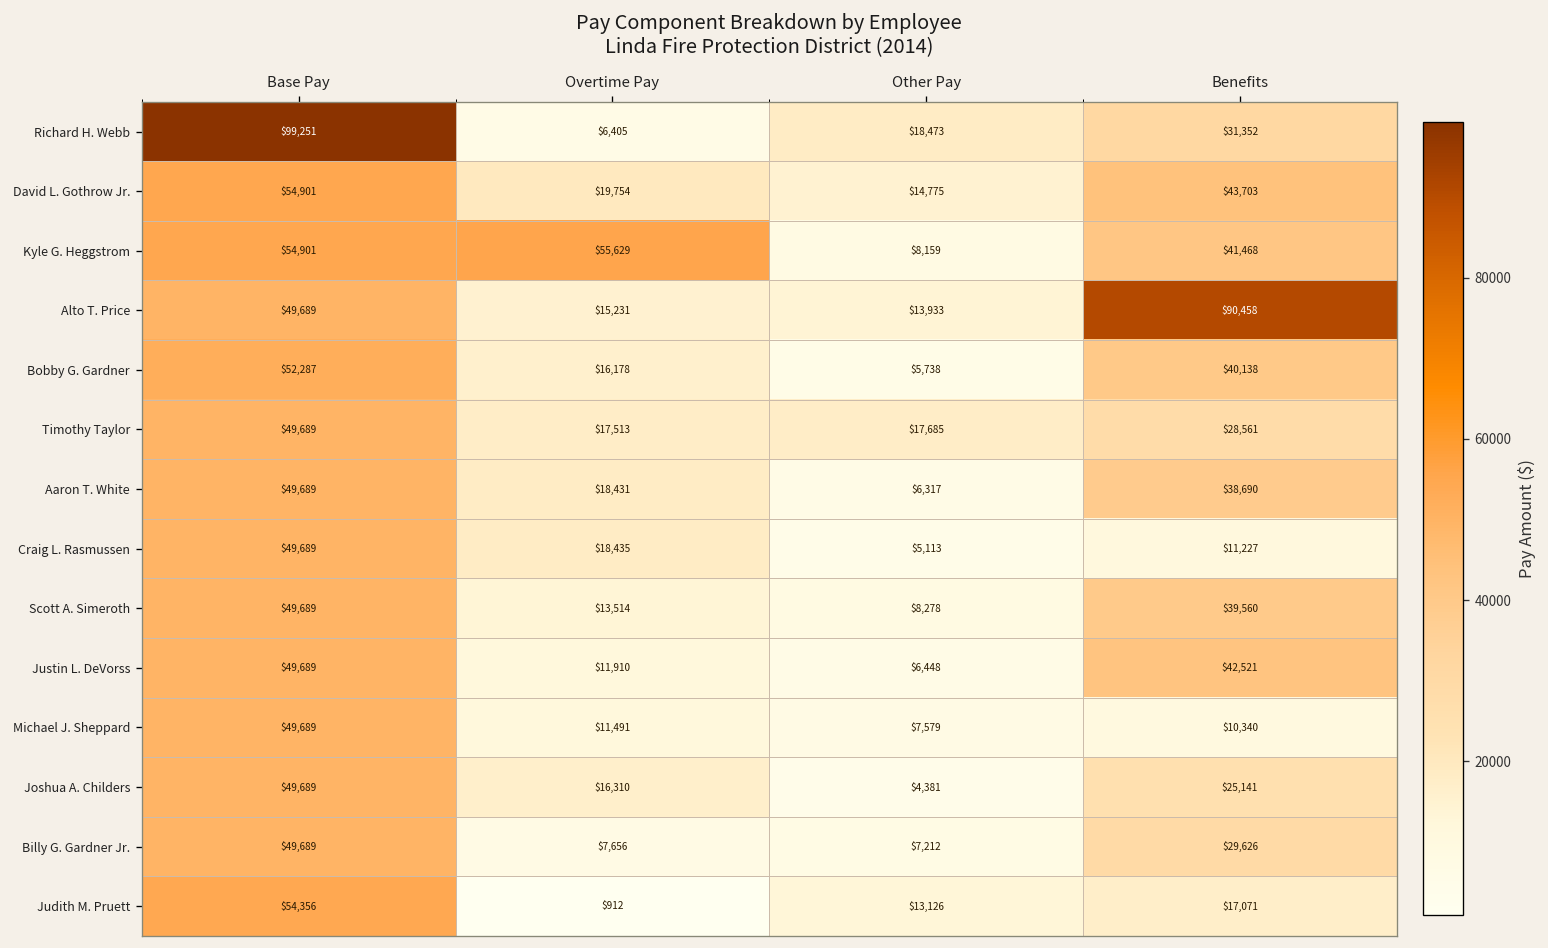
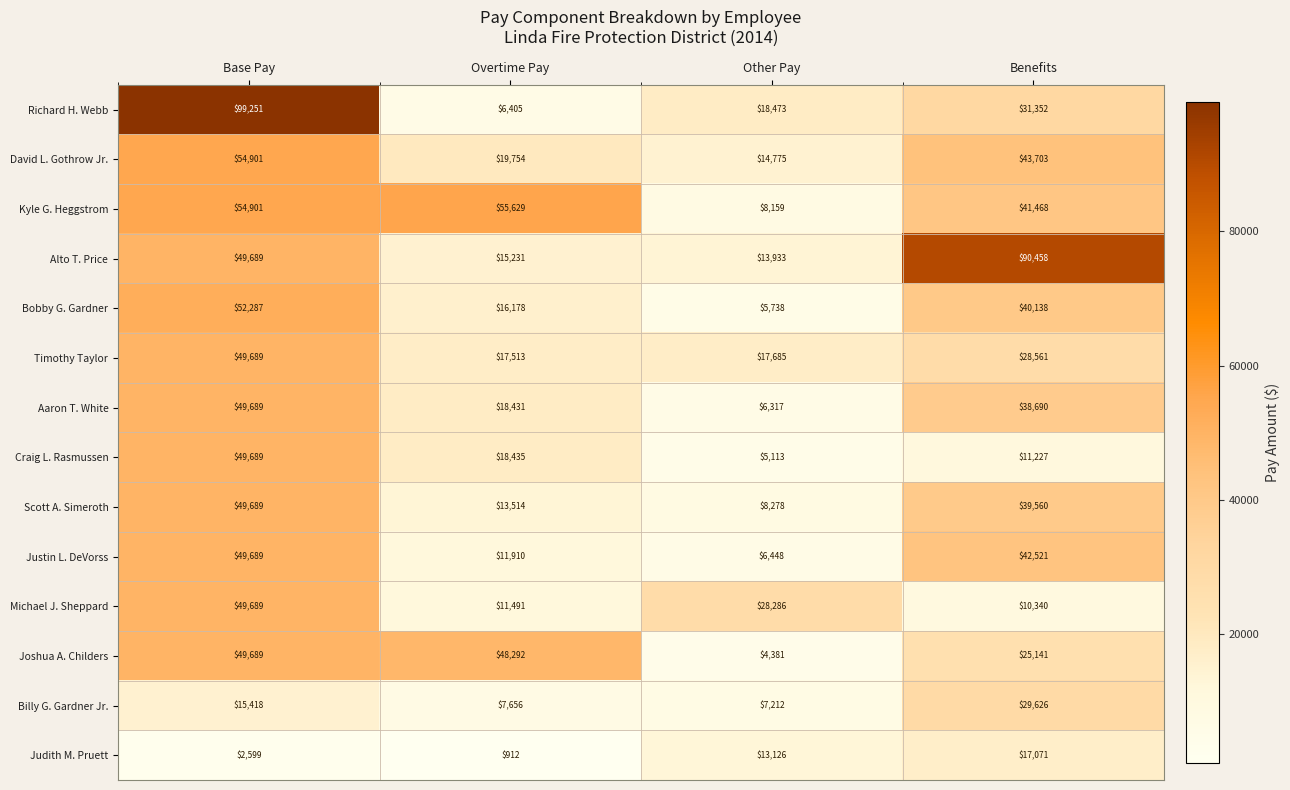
  {
    "Richard H. Webb": {
      "Base Pay": "$99,251",
      "Overtime Pay": "$6,405",
      "Other Pay": "$18,473",
      "Benefits": "$31,352"
    },
    "David L. Gothrow Jr.": {
      "Base Pay": "$54,901",
      "Overtime Pay": "$19,754",
      "Other Pay": "$14,775",
      "Benefits": "$43,703"
    },
    "Kyle G. Heggstrom": {
      "Base Pay": "$54,901",
      "Overtime Pay": "$55,629",
      "Other Pay": "$8,159",
      "Benefits": "$41,468"
    },
    "Alto T. Price": {
      "Base Pay": "$49,689",
      "Overtime Pay": "$15,231",
      "Other Pay": "$13,933",
      "Benefits": "$90,458"
    },
    "Bobby G. Gardner": {
      "Base Pay": "$52,287",
      "Overtime Pay": "$16,178",
      "Other Pay": "$5,738",
      "Benefits": "$40,138"
    },
    "Timothy Taylor": {
      "Base Pay": "$49,689",
      "Overtime Pay": "$17,513",
      "Other Pay": "$17,685",
      "Benefits": "$28,561"
    },
    "Aaron T. White": {
      "Base Pay": "$49,689",
      "Overtime Pay": "$18,431",
      "Other Pay": "$6,317",
      "Benefits": "$38,690"
    },
    "Craig L. Rasmussen": {
      "Base Pay": "$49,689",
      "Overtime Pay": "$18,435",
      "Other Pay": "$5,113",
      "Benefits": "$11,227"
    },
    "Scott A. Simeroth": {
      "Base Pay": "$49,689",
      "Overtime Pay": "$13,514",
      "Other Pay": "$8,278",
      "Benefits": "$39,560"
    },
    "Justin L. DeVorss": {
      "Base Pay": "$49,689",
      "Overtime Pay": "$11,910",
      "Other Pay": "$6,448",
      "Benefits": "$42,521"
    },
    "Michael J. Sheppard": {
      "Base Pay": "$49,689",
      "Overtime Pay": "$11,491",
-     "Other Pay": "$7,579",
+     "Other Pay": "$28,286",
      "Benefits": "$10,340"
    },
    "Joshua A. Childers": {
      "Base Pay": "$49,689",
-     "Overtime Pay": "$16,310",
+     "Overtime Pay": "$48,292",
      "Other Pay": "$4,381",
      "Benefits": "$25,141"
    },
    "Billy G. Gardner Jr.": {
-     "Base Pay": "$49,689",
+     "Base Pay": "$15,418",
      "Overtime Pay": "$7,656",
      "Other Pay": "$7,212",
      "Benefits": "$29,626"
    },
    "Judith M. Pruett": {
-     "Base Pay": "$54,356",
+     "Base Pay": "$2,599",
      "Overtime Pay": "$912",
      "Other Pay": "$13,126",
      "Benefits": "$17,071"
    }
  }
